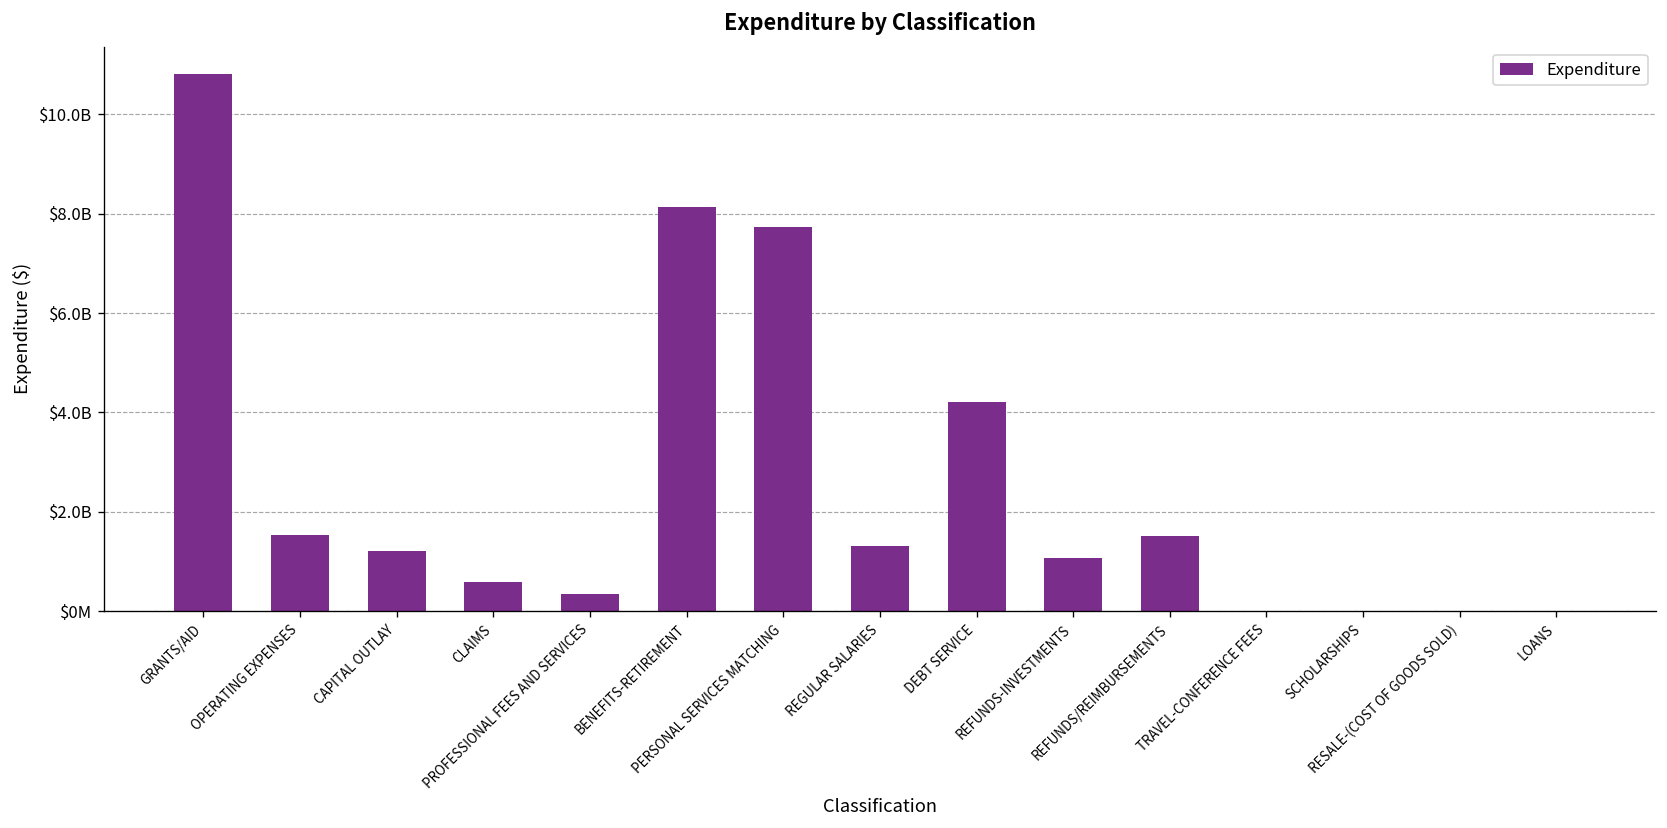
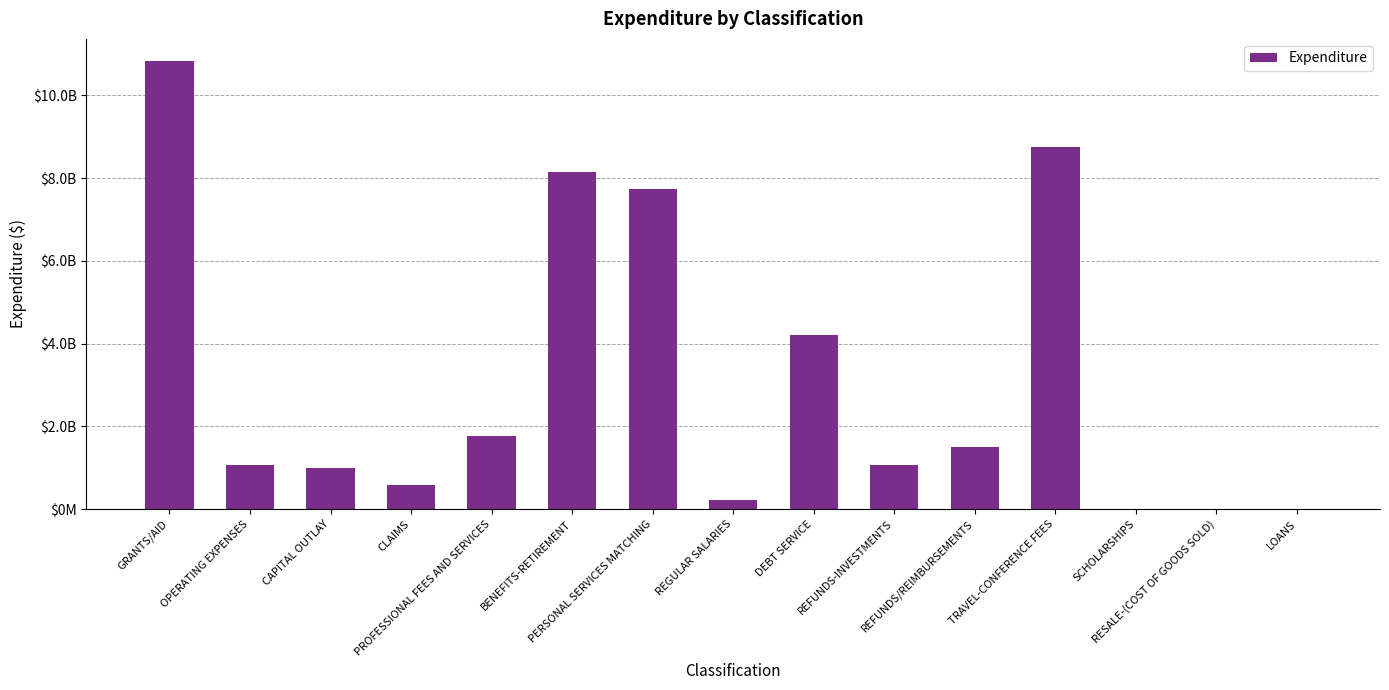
  {
    "GRANTS/AID": "$10800000000",
-   "OPERATING EXPENSES": "$1500000000",
-   "CAPITAL OUTLAY": "$1200000000",
+   "OPERATING EXPENSES": "$1100000000",
+   "CAPITAL OUTLAY": "$1000000000",
    "CLAIMS": "$600000000",
-   "PROFESSIONAL FEES AND SERVICES": "$300000000",
+   "PROFESSIONAL FEES AND SERVICES": "$1800000000",
    "BENEFITS-RETIREMENT": "$8100000000",
    "PERSONAL SERVICES MATCHING": "$7700000000",
-   "REGULAR SALARIES": "$1300000000",
+   "REGULAR SALARIES": "$200000000",
    "DEBT SERVICE": "$4200000000",
    "REFUNDS-INVESTMENTS": "$1100000000",
    "REFUNDS/REIMBURSEMENTS": "$1500000000",
-   "TRAVEL-CONFERENCE FEES": "$0"
+   "TRAVEL-CONFERENCE FEES": "$8800000000"
  }
